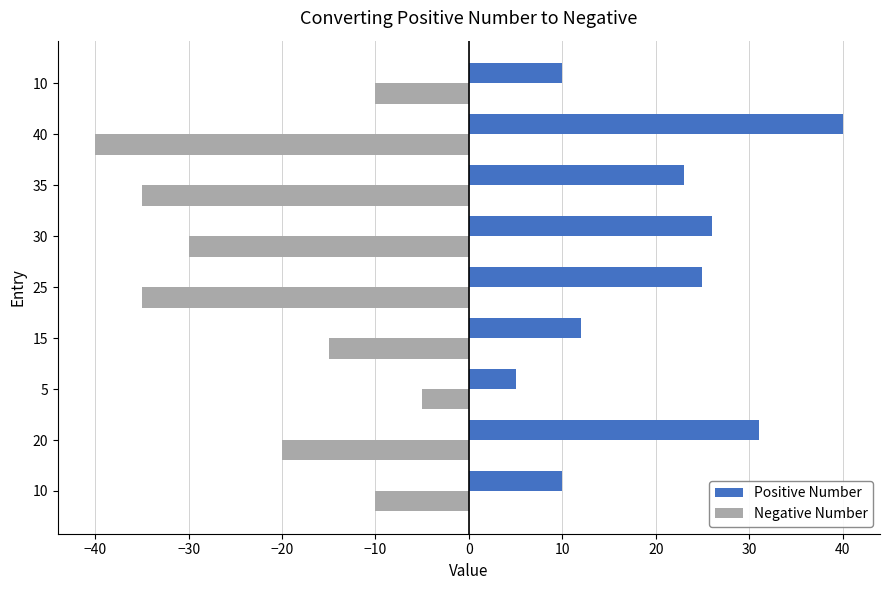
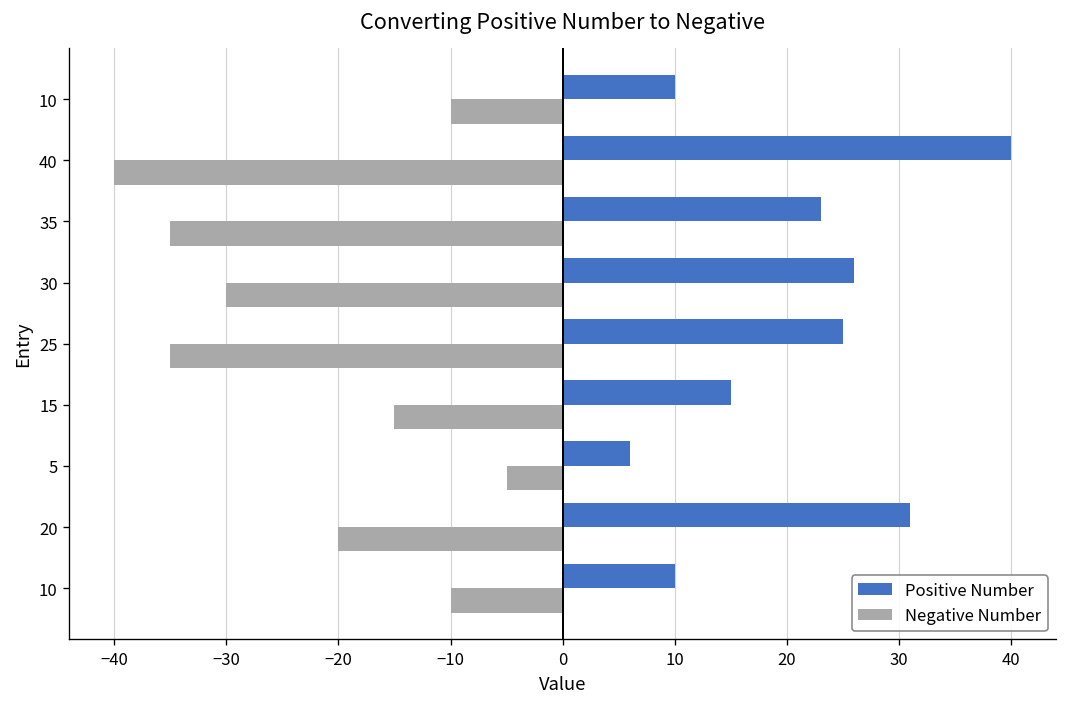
  {
    "Positive Number": {
      "40": 40,
      "35": 23,
      "30": 26,
      "25": 25,
-     "15": 12,
-     "5": 5,
+     "15": 15,
+     "5": 6,
      "20": 31
    },
    "Negative Number": {
      "40": -40,
      "35": -35,
      "30": -30,
      "25": -35,
      "15": -15,
      "5": -5,
      "20": -20
    }
  }
